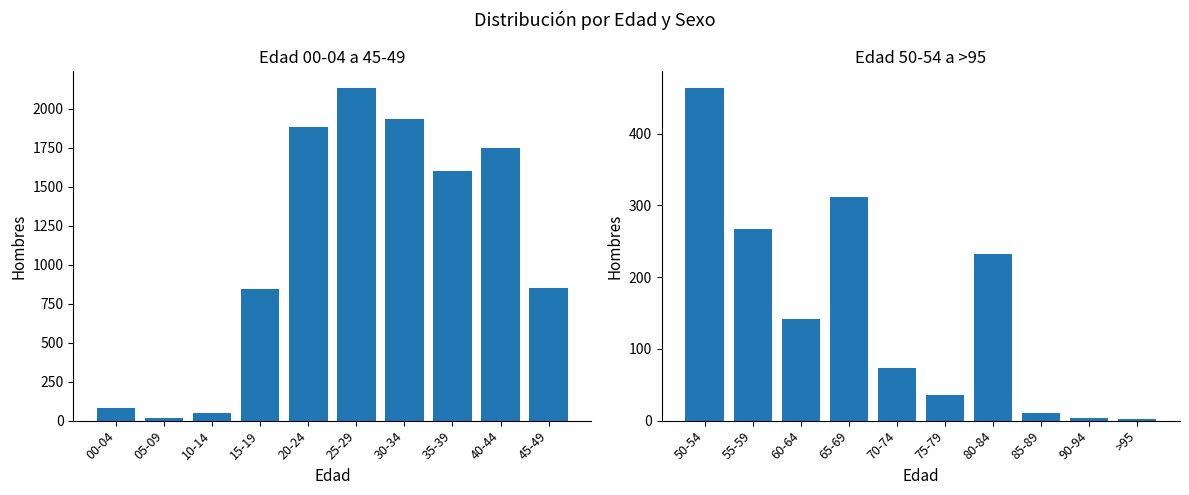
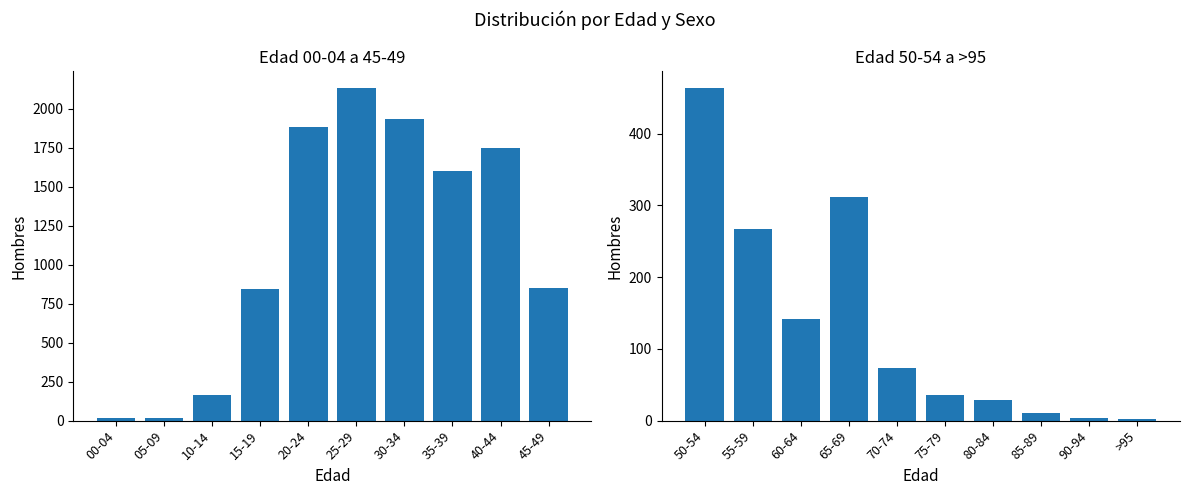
  {
    "Edad 00-04 a 45-49": {
-     "00-04": 80,
-     "10-14": 50,
+     "00-04": 20,
+     "10-14": 170,
      "15-19": 850,
      "20-24": 1880,
      "25-29": 2140,
      "30-34": 1930,
      "35-39": 1600,
      "40-44": 1750,
      "45-49": 850
    },
    "Edad 50-54 a >95": {
      "50-54": 460,
      "55-59": 270,
      "60-64": 140,
      "65-69": 310,
      "70-74": 70,
      "75-79": 40,
-     "80-84": 230,
+     "80-84": 30,
      "85-89": 10
    }
  }
